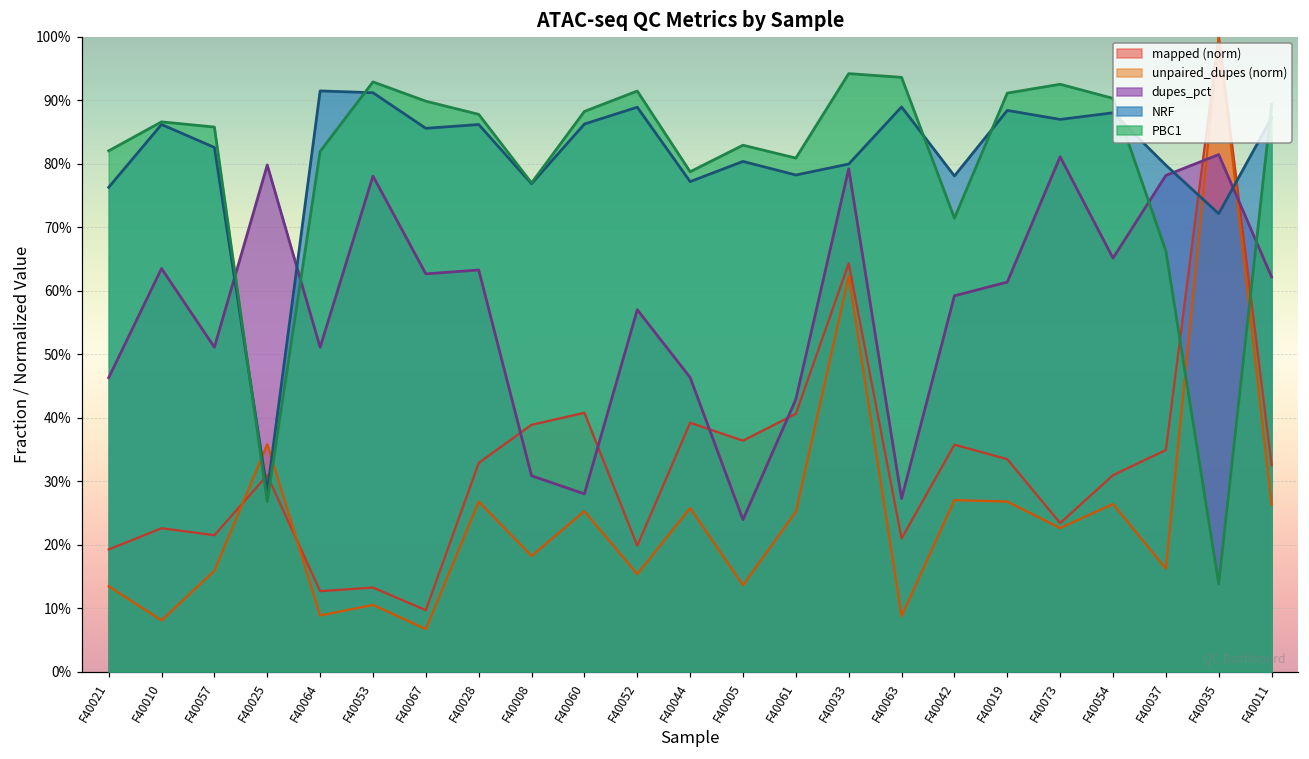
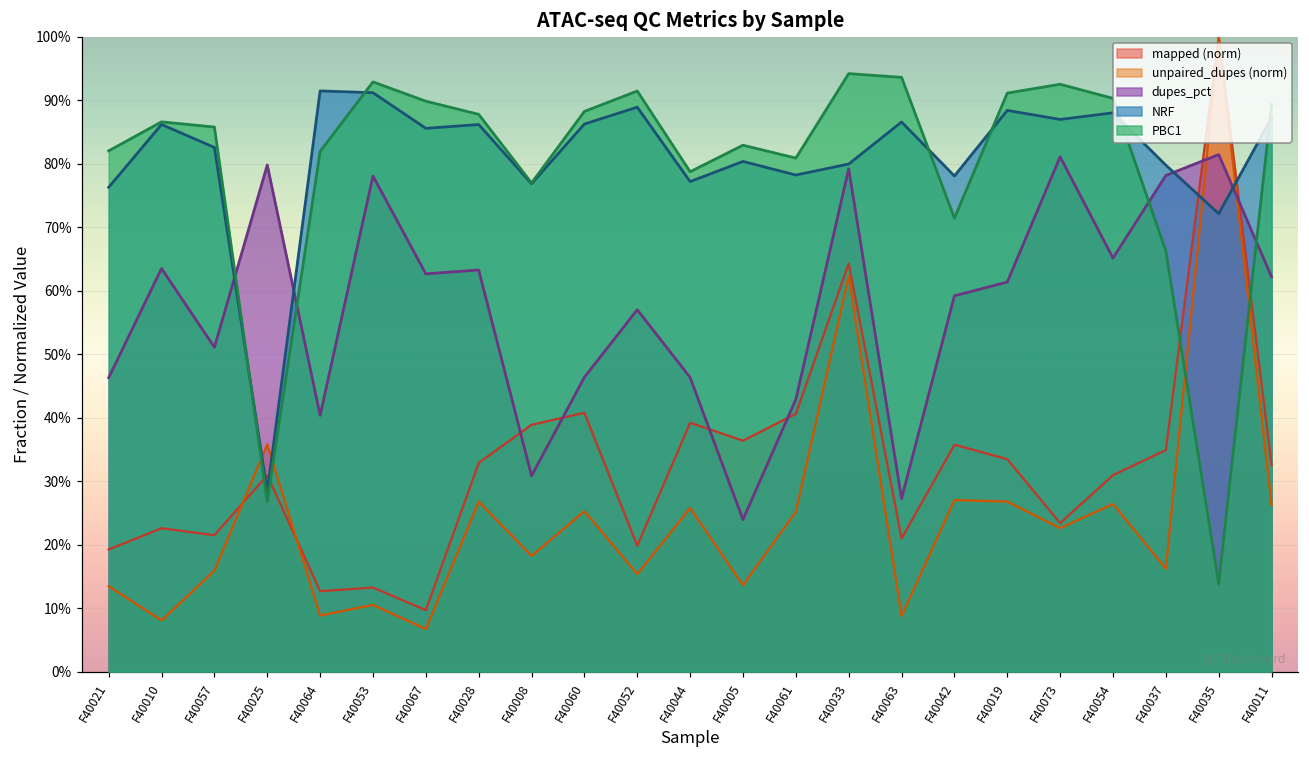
  {
    "dupes_pct": {
      "F40021": "46%",
      "F40010": "63%",
      "F40057": "51%",
      "F40025": "80%",
-     "F40064": "51%",
+     "F40064": "40%",
      "F40053": "78%",
      "F40067": "63%",
      "F40028": "63%",
      "F40008": "31%",
-     "F40060": "28%",
+     "F40060": "46%",
      "F40052": "57%",
      "F40044": "46%",
      "F40005": "24%",
      "F40061": "43%",
      "F40033": "79%",
      "F40063": "27%",
      "F40042": "59%",
      "F40019": "61%",
      "F40073": "81%",
      "F40054": "65%",
      "F40037": "78%",
      "F40035": "81%",
      "F40011": "62%"
    },
    "NRF": {
      "F40021": "76%",
      "F40057": "83%",
      "F40025": "28%",
      "F40064": "91%",
      "F40053": "91%",
      "F40067": "86%",
      "F40028": "86%",
      "F40060": "86%",
      "F40052": "89%",
      "F40044": "77%",
      "F40005": "80%",
      "F40061": "78%",
      "F40033": "80%",
-     "F40063": "89%",
+     "F40063": "87%",
      "F40042": "78%",
      "F40019": "88%",
      "F40073": "87%",
      "F40037": "80%",
      "F40035": "72%"
    },
    "PBC1": {
      "F40021": "82%",
      "F40057": "86%",
      "F40025": "27%",
      "F40064": "82%",
      "F40053": "93%",
      "F40067": "90%",
      "F40028": "88%",
      "F40060": "88%",
      "F40052": "91%",
      "F40044": "79%",
      "F40005": "83%",
      "F40061": "81%",
      "F40033": "94%",
      "F40063": "94%",
      "F40042": "71%",
      "F40019": "91%",
      "F40073": "93%",
      "F40037": "66%",
      "F40035": "14%"
    }
  }
